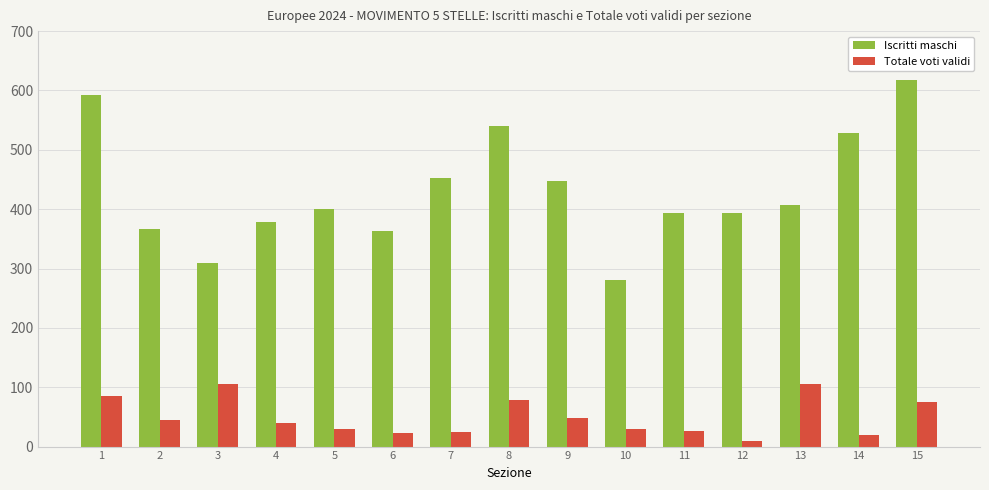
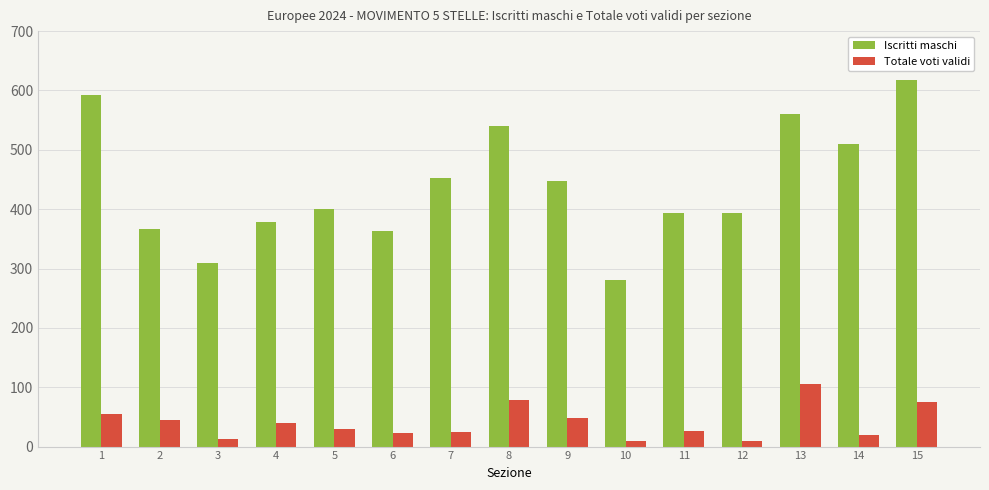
  {
    "Iscritti maschi": {
      "1": 590,
      "2": 370,
      "3": 310,
      "4": 380,
      "5": 400,
      "6": 360,
      "7": 450,
      "8": 540,
      "9": 450,
      "10": 280,
      "11": 390,
      "12": 390,
-     "13": 410,
-     "14": 530,
+     "13": 560,
+     "14": 510,
      "15": 620
    },
    "Totale voti validi": {
-     "1": 90,
+     "1": 60,
      "2": 40,
-     "3": 110,
+     "3": 10,
      "4": 40,
      "5": 30,
      "6": 20,
      "7": 30,
      "8": 80,
      "9": 50,
-     "10": 30,
+     "10": 10,
      "11": 30,
      "12": 10,
      "13": 110,
      "14": 20,
      "15": 80
    }
  }
